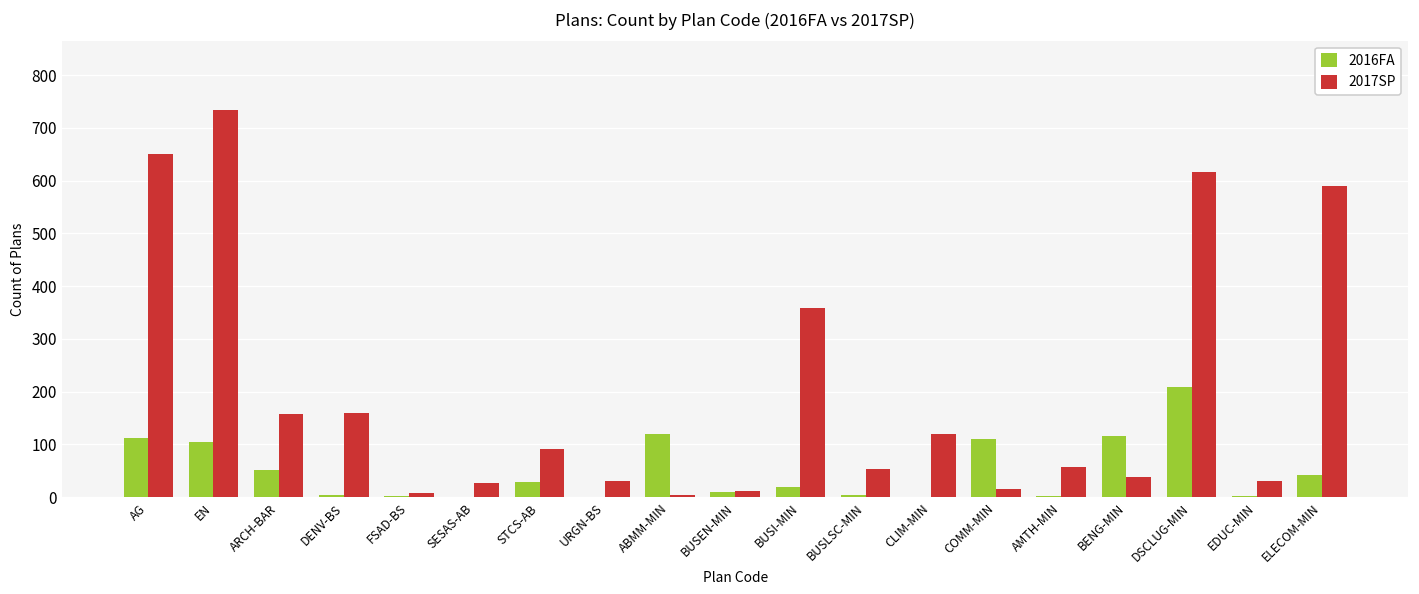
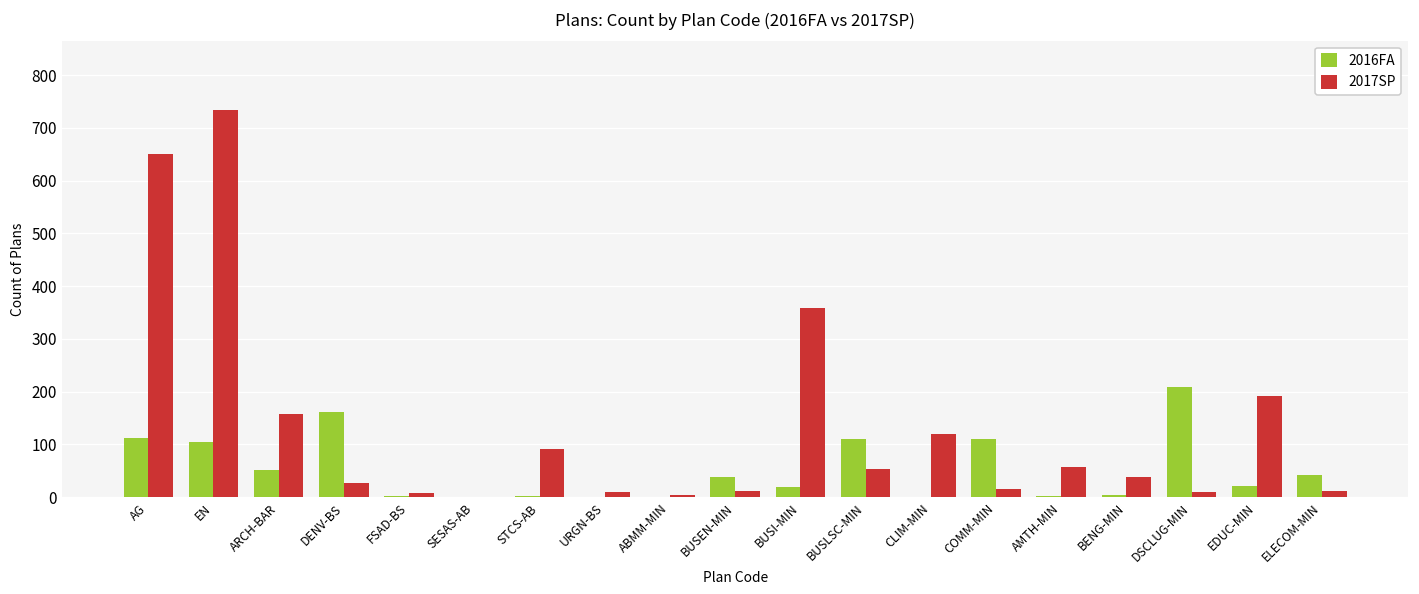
  {
    "2016FA": {
      "AG": 110,
      "EN": 110,
      "ARCH-BAR": 50,
-     "DENV-BS": 0,
-     "STCS-AB": 30,
-     "ABMM-MIN": 120,
-     "BUSEN-MIN": 10,
+     "DENV-BS": 160,
+     "STCS-AB": 0,
+     "ABMM-MIN": 0,
+     "BUSEN-MIN": 40,
      "BUSI-MIN": 20,
-     "BUSLSC-MIN": 0,
+     "BUSLSC-MIN": 110,
      "COMM-MIN": 110,
-     "BENG-MIN": 120,
+     "BENG-MIN": 0,
      "DSCLUG-MIN": 210,
-     "EDUC-MIN": 0,
+     "EDUC-MIN": 20,
      "ELECOM-MIN": 40
    },
    "2017SP": {
      "AG": 650,
      "EN": 730,
      "ARCH-BAR": 160,
-     "DENV-BS": 160,
+     "DENV-BS": 30,
      "FSAD-BS": 10,
-     "SESAS-AB": 30,
+     "SESAS-AB": 0,
      "STCS-AB": 90,
-     "URGN-BS": 30,
+     "URGN-BS": 10,
      "BUSEN-MIN": 10,
      "BUSI-MIN": 360,
      "BUSLSC-MIN": 50,
      "CLIM-MIN": 120,
      "COMM-MIN": 20,
      "AMTH-MIN": 60,
      "BENG-MIN": 40,
-     "DSCLUG-MIN": 620,
-     "EDUC-MIN": 30,
-     "ELECOM-MIN": 590
+     "DSCLUG-MIN": 10,
+     "EDUC-MIN": 190,
+     "ELECOM-MIN": 10
    }
  }
